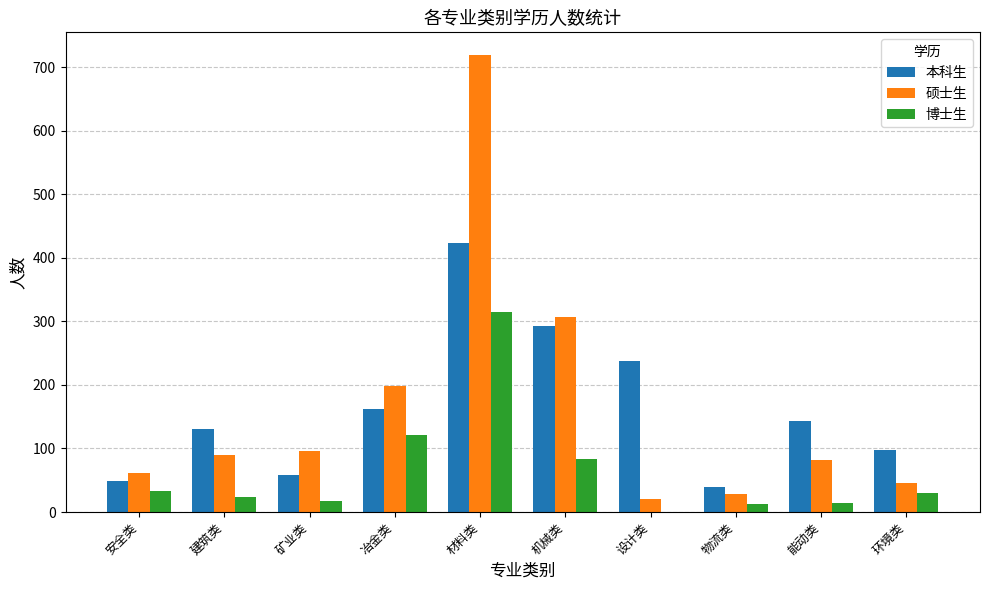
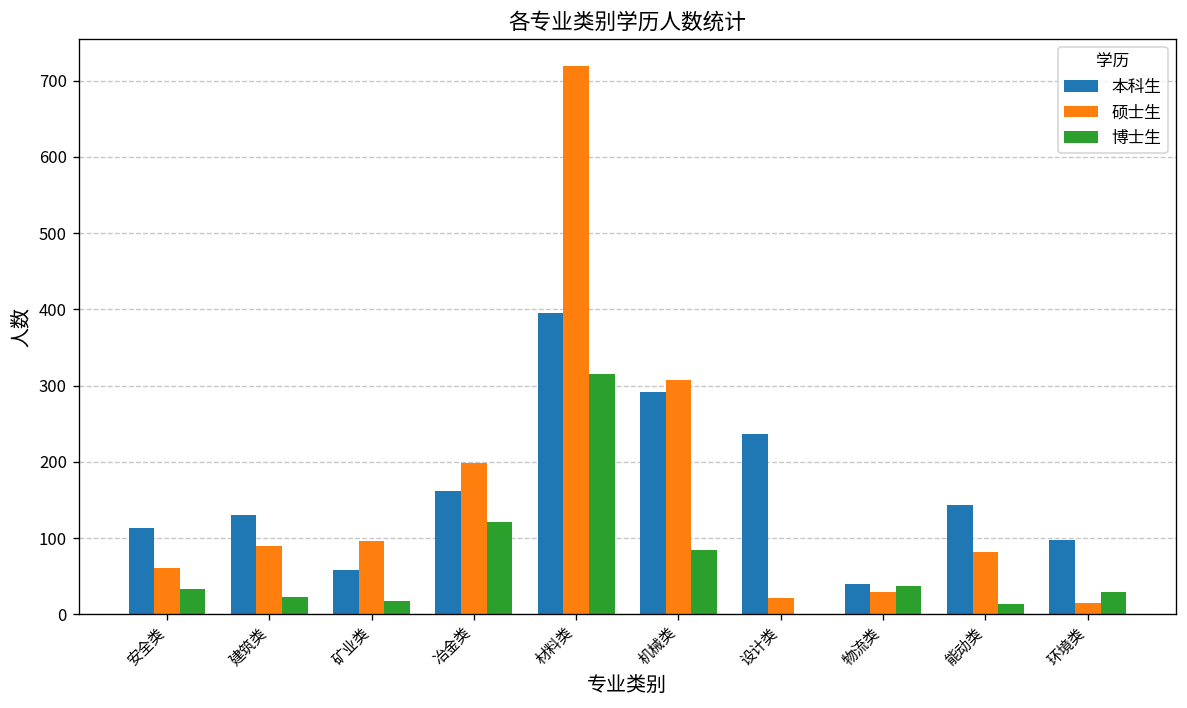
  {
    "本科生": {
-     "安全类": 50,
+     "安全类": 110,
      "建筑类": 130,
      "矿业类": 60,
      "冶金类": 160,
-     "材料类": 420,
+     "材料类": 400,
      "机械类": 290,
      "设计类": 240,
      "物流类": 40,
      "能动类": 140,
      "环境类": 100
    },
    "硕士生": {
      "安全类": 60,
      "建筑类": 90,
      "矿业类": 100,
      "冶金类": 200,
      "材料类": 720,
      "机械类": 310,
      "设计类": 20,
      "物流类": 30,
      "能动类": 80,
-     "环境类": 50
+     "环境类": 20
    },
    "博士生": {
      "安全类": 30,
      "建筑类": 20,
      "矿业类": 20,
      "冶金类": 120,
      "材料类": 320,
      "机械类": 80,
      "设计类": 0,
-     "物流类": 10,
+     "物流类": 40,
      "能动类": 10,
      "环境类": 30
    }
  }
